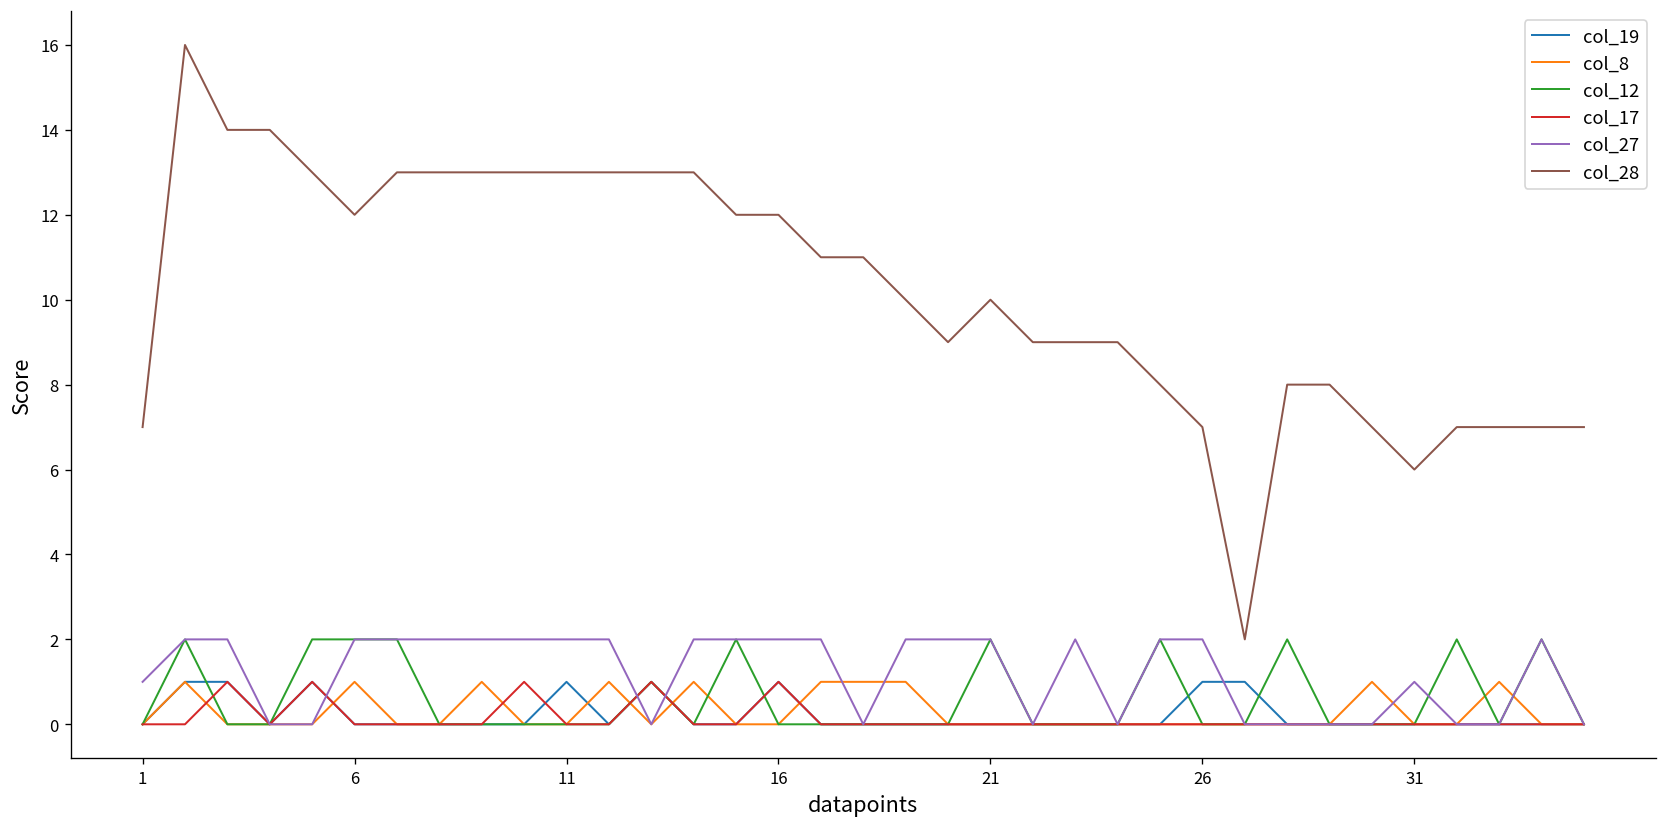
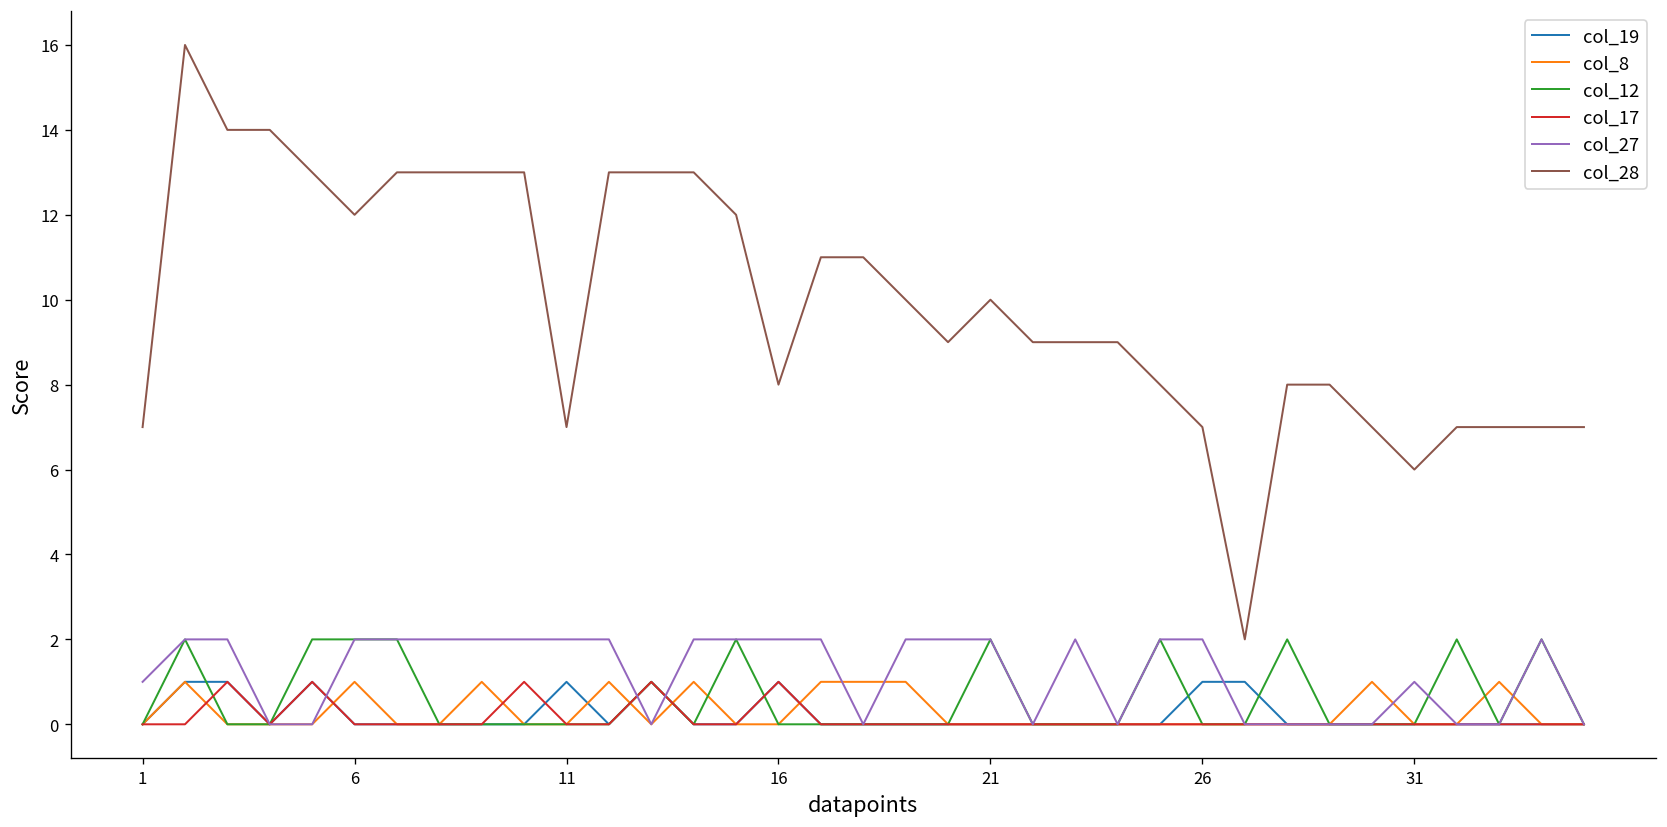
  {
    "col_19": {
      "11": 1,
      "26": 1
    },
    "col_8": {
      "6": 1
    },
    "col_27": {
      "1": 1,
      "11": 2,
      "16": 2,
      "26": 2,
      "31": 1
    },
    "col_28": {
      "1": 7,
      "6": 12,
-     "11": 13,
-     "16": 12,
+     "11": 7,
+     "16": 8,
      "21": 10,
      "26": 7,
      "31": 6
    }
  }
